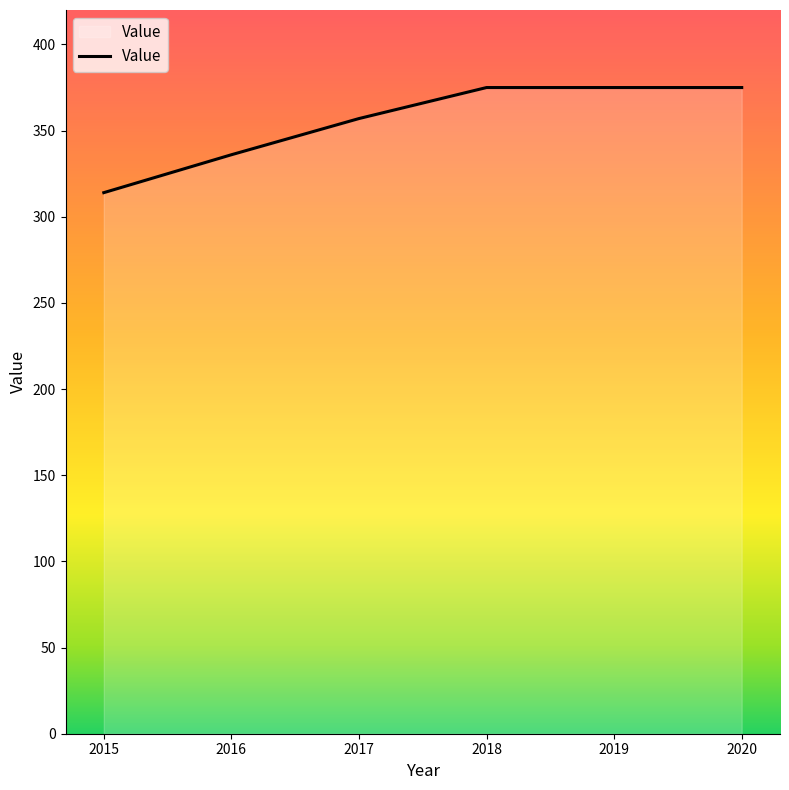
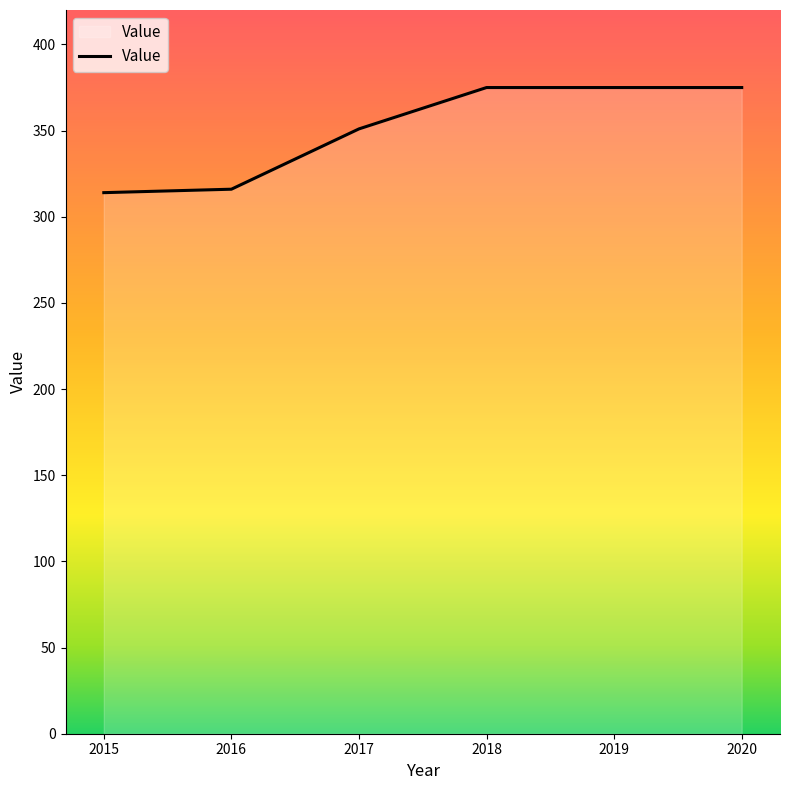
  {
    "2015": 314,
-   "2016": 336,
-   "2017": 357,
+   "2016": 316,
+   "2017": 351,
    "2018": 375,
    "2019": 375,
    "2020": 375
  }
